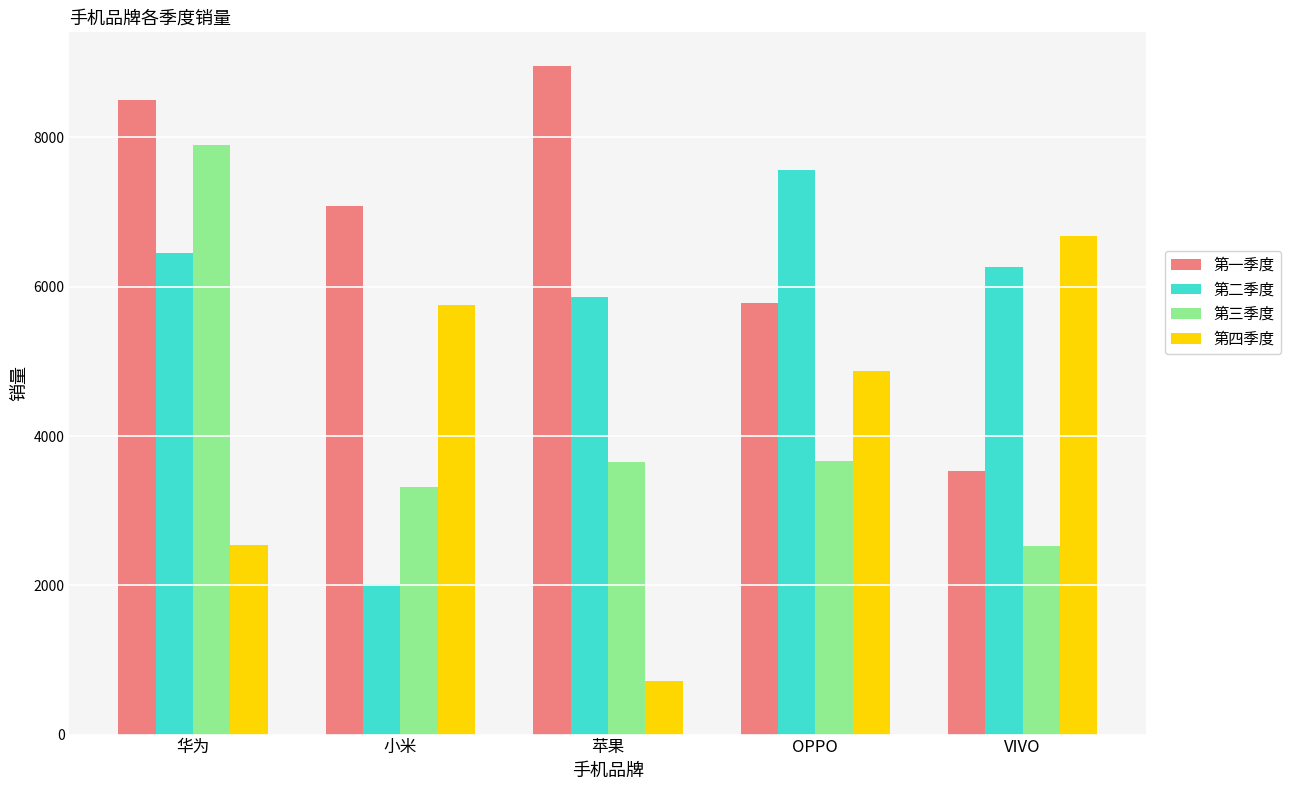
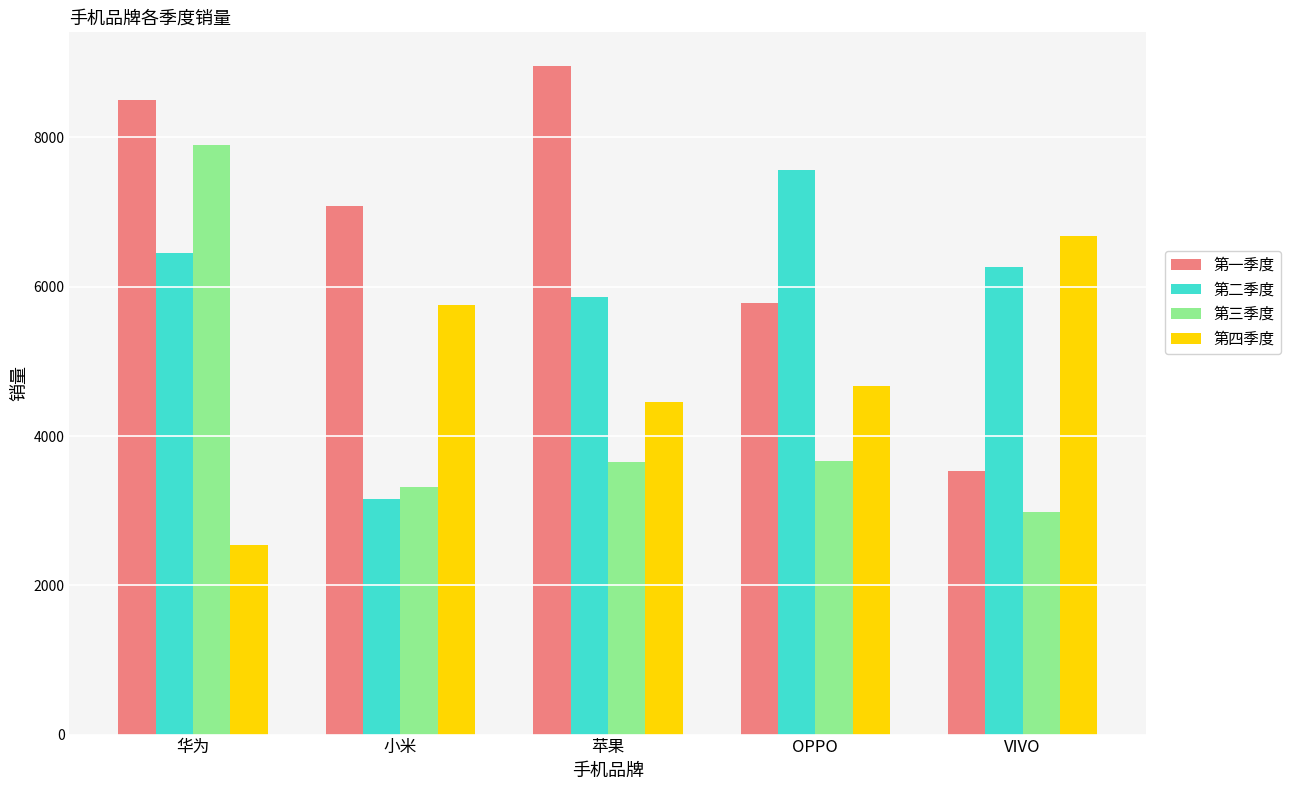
  {
    "第一季度": {
      "华为": 8500,
      "小米": 7100,
      "苹果": 9000,
      "OPPO": 5800,
      "VIVO": 3500
    },
    "第二季度": {
      "华为": 6500,
-     "小米": 2000,
+     "小米": 3200,
      "苹果": 5900,
      "OPPO": 7600,
      "VIVO": 6300
    },
    "第三季度": {
      "华为": 7900,
      "小米": 3300,
      "苹果": 3700,
      "OPPO": 3700,
-     "VIVO": 2500
+     "VIVO": 3000
    },
    "第四季度": {
      "华为": 2500,
      "小米": 5800,
-     "苹果": 700,
-     "OPPO": 4900,
+     "苹果": 4500,
+     "OPPO": 4700,
      "VIVO": 6700
    }
  }
